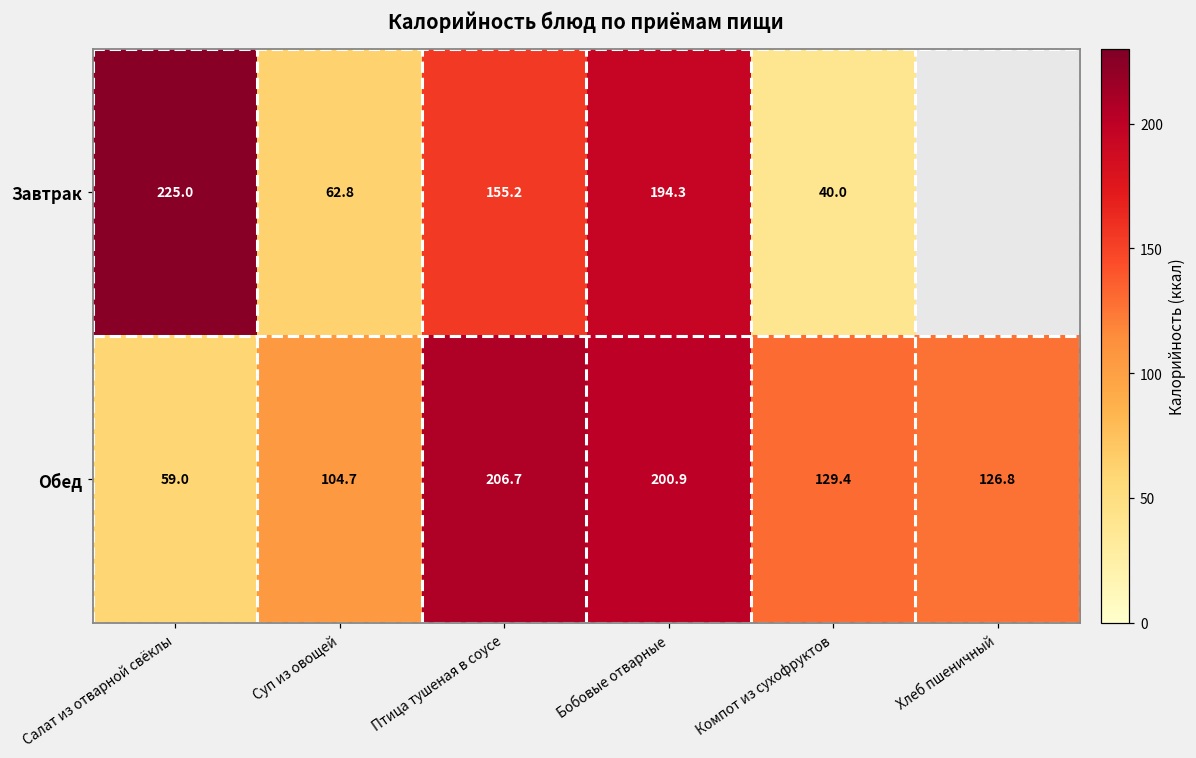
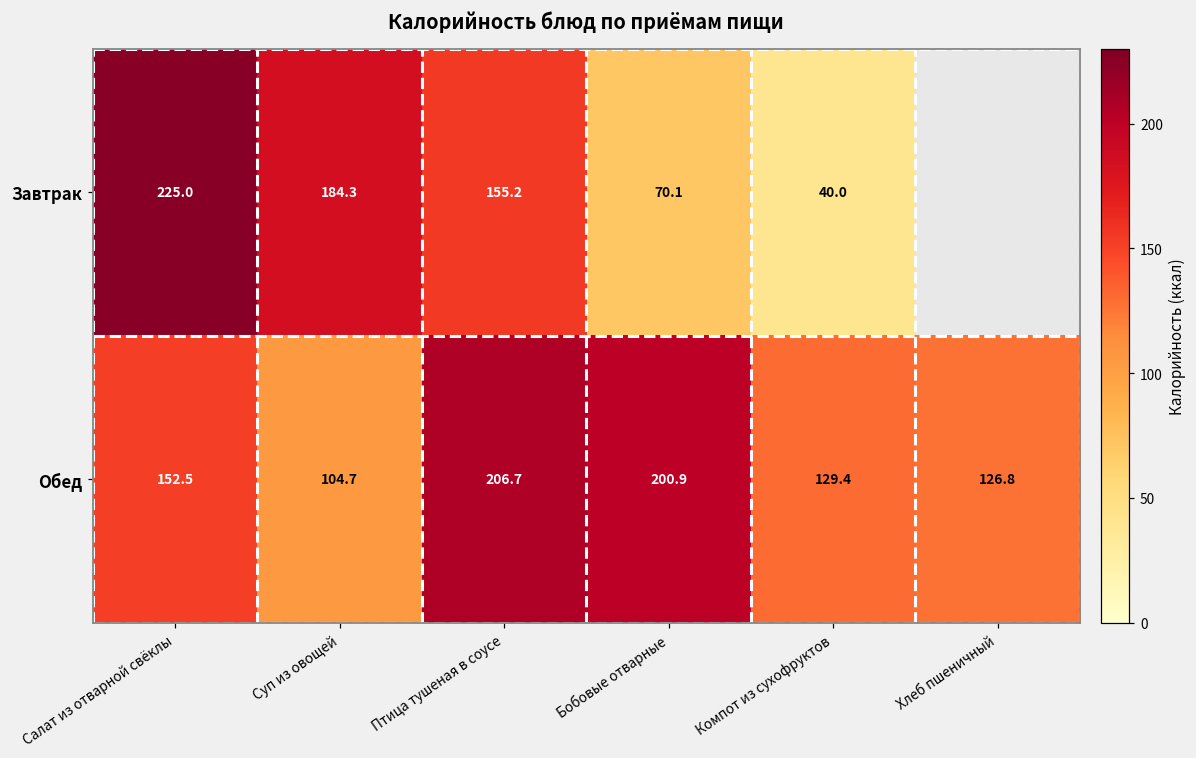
  {
    "Завтрак": {
      "Салат из отварной свёклы": 225.0,
-     "Суп из овощей": 62.8,
+     "Суп из овощей": 184.3,
      "Птица тушеная в соусе": 155.2,
-     "Бобовые отварные": 194.3,
+     "Бобовые отварные": 70.1,
      "Компот из сухофруктов": 40.0
    },
    "Обед": {
-     "Салат из отварной свёклы": 59.0,
+     "Салат из отварной свёклы": 152.5,
      "Суп из овощей": 104.7,
      "Птица тушеная в соусе": 206.7,
      "Бобовые отварные": 200.9,
      "Компот из сухофруктов": 129.4,
      "Хлеб пшеничный": 126.8
    }
  }
